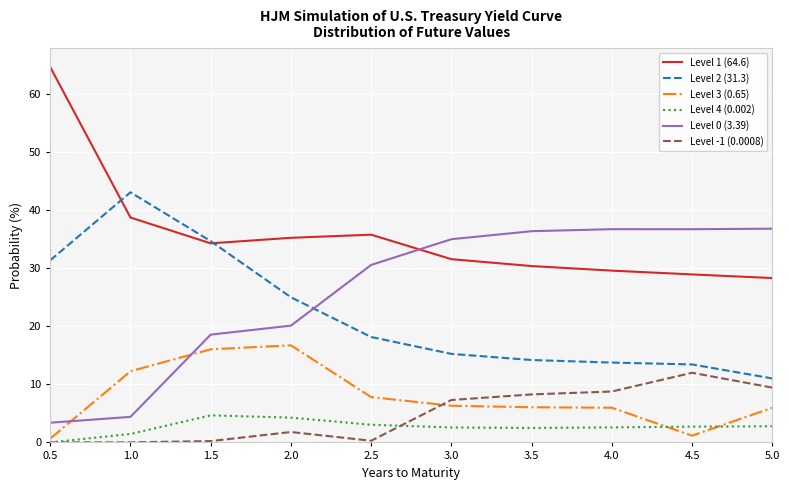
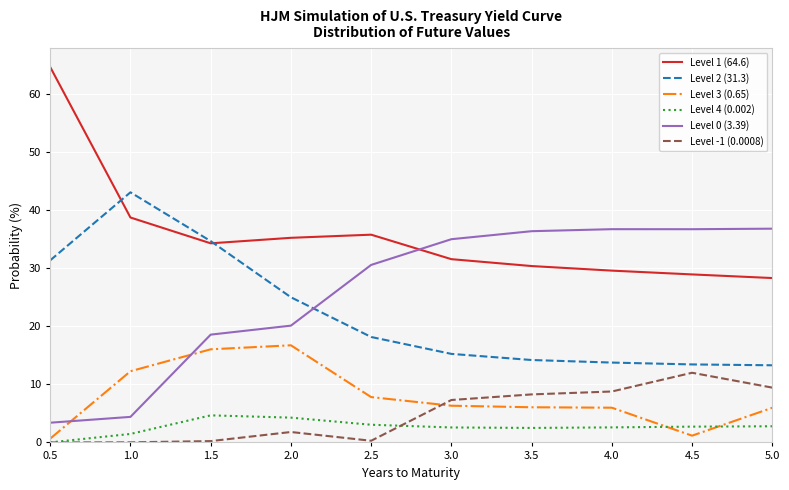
  {
    "Level 1 (64.6)": {
      "0.5": 65,
      "1.0": 39,
      "2.0": 35,
      "2.5": 36,
      "3.0": 32,
      "3.5": 30,
      "4.0": 30,
      "4.5": 29,
      "5.0": 28
    },
    "Level 2 (31.3)": {
      "0.5": 31,
      "1.0": 43,
      "2.0": 25,
      "2.5": 18,
      "3.0": 15,
      "3.5": 14,
      "4.0": 14,
      "4.5": 13,
-     "5.0": 11
+     "5.0": 13
    },
    "Level 3 (0.65)": {
      "0.5": 1,
      "1.0": 12,
      "1.5": 16,
      "2.0": 17,
      "2.5": 8,
      "3.0": 6,
      "3.5": 6,
      "4.0": 6,
      "4.5": 1,
      "5.0": 6
    },
    "Level 4 (0.002)": {
      "1.0": 1,
      "1.5": 5,
      "2.0": 4,
      "2.5": 3,
      "3.0": 3,
      "3.5": 2,
      "4.0": 3,
      "4.5": 3,
      "5.0": 3
    },
    "Level 0 (3.39)": {
      "0.5": 3,
      "1.0": 4,
      "1.5": 19,
      "2.0": 20,
      "2.5": 31,
      "3.0": 35,
      "3.5": 36,
      "4.0": 37,
      "4.5": 37,
      "5.0": 37
    },
    "Level -1 (0.0008)": {
      "1.0": 0,
      "1.5": 0,
      "2.0": 2,
      "2.5": 0,
      "3.0": 7,
      "3.5": 8,
      "4.0": 9,
      "4.5": 12,
      "5.0": 9
    }
  }
